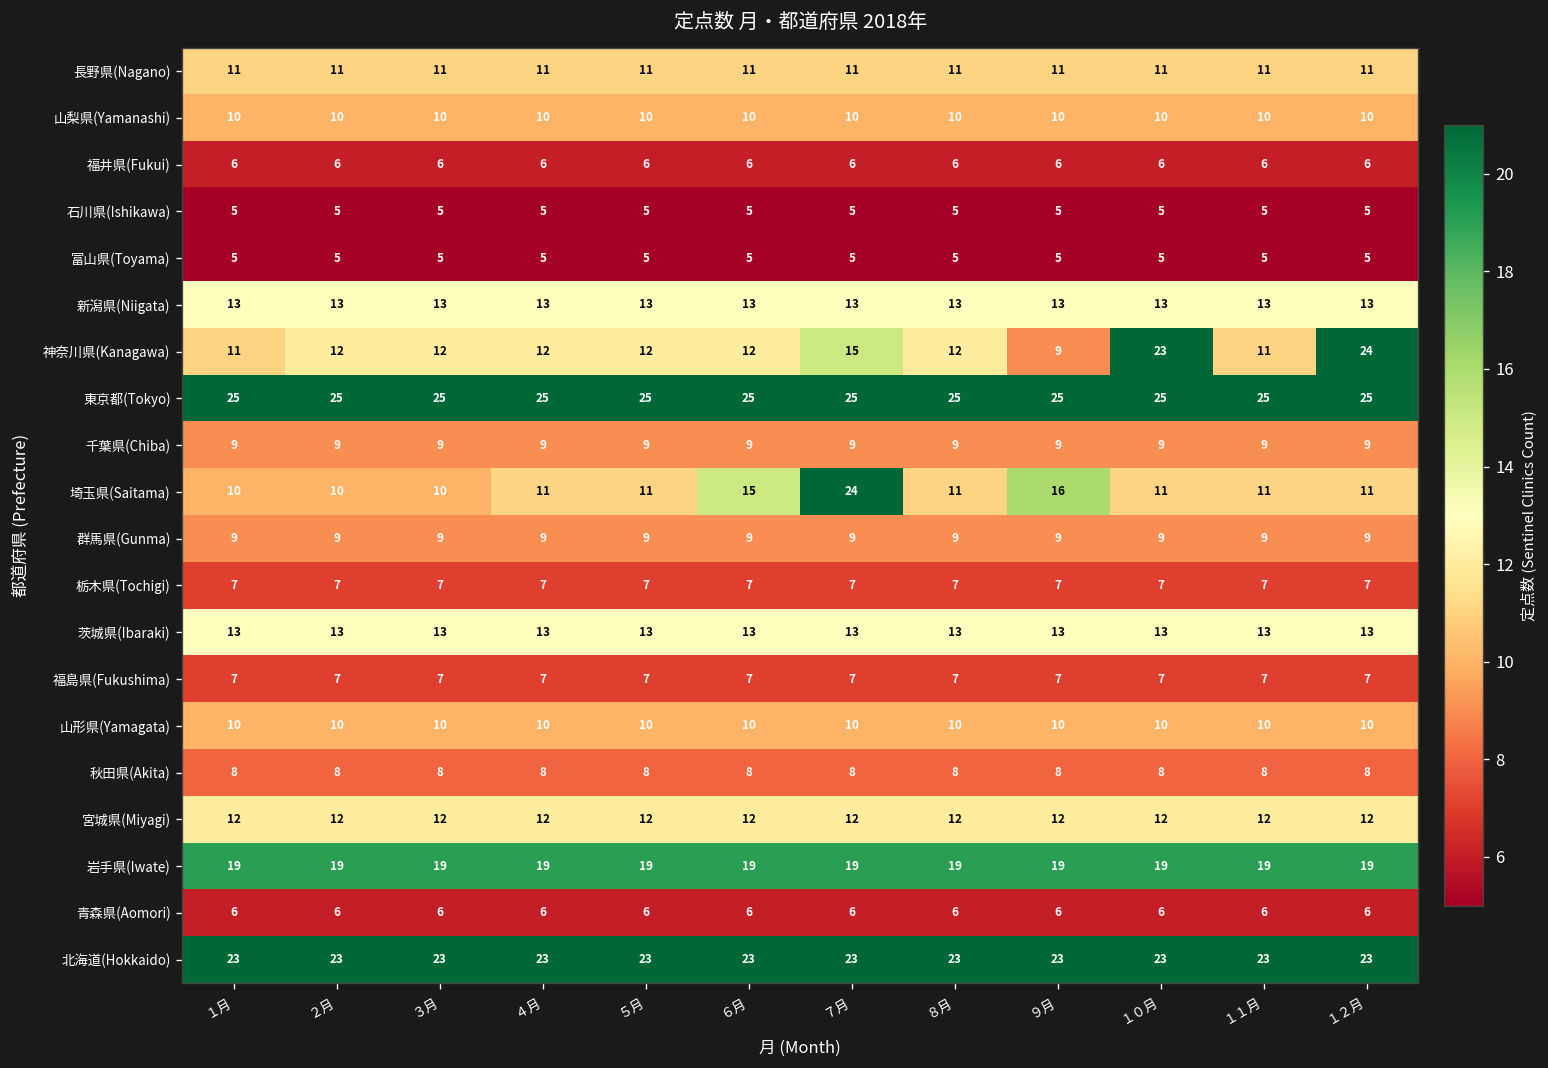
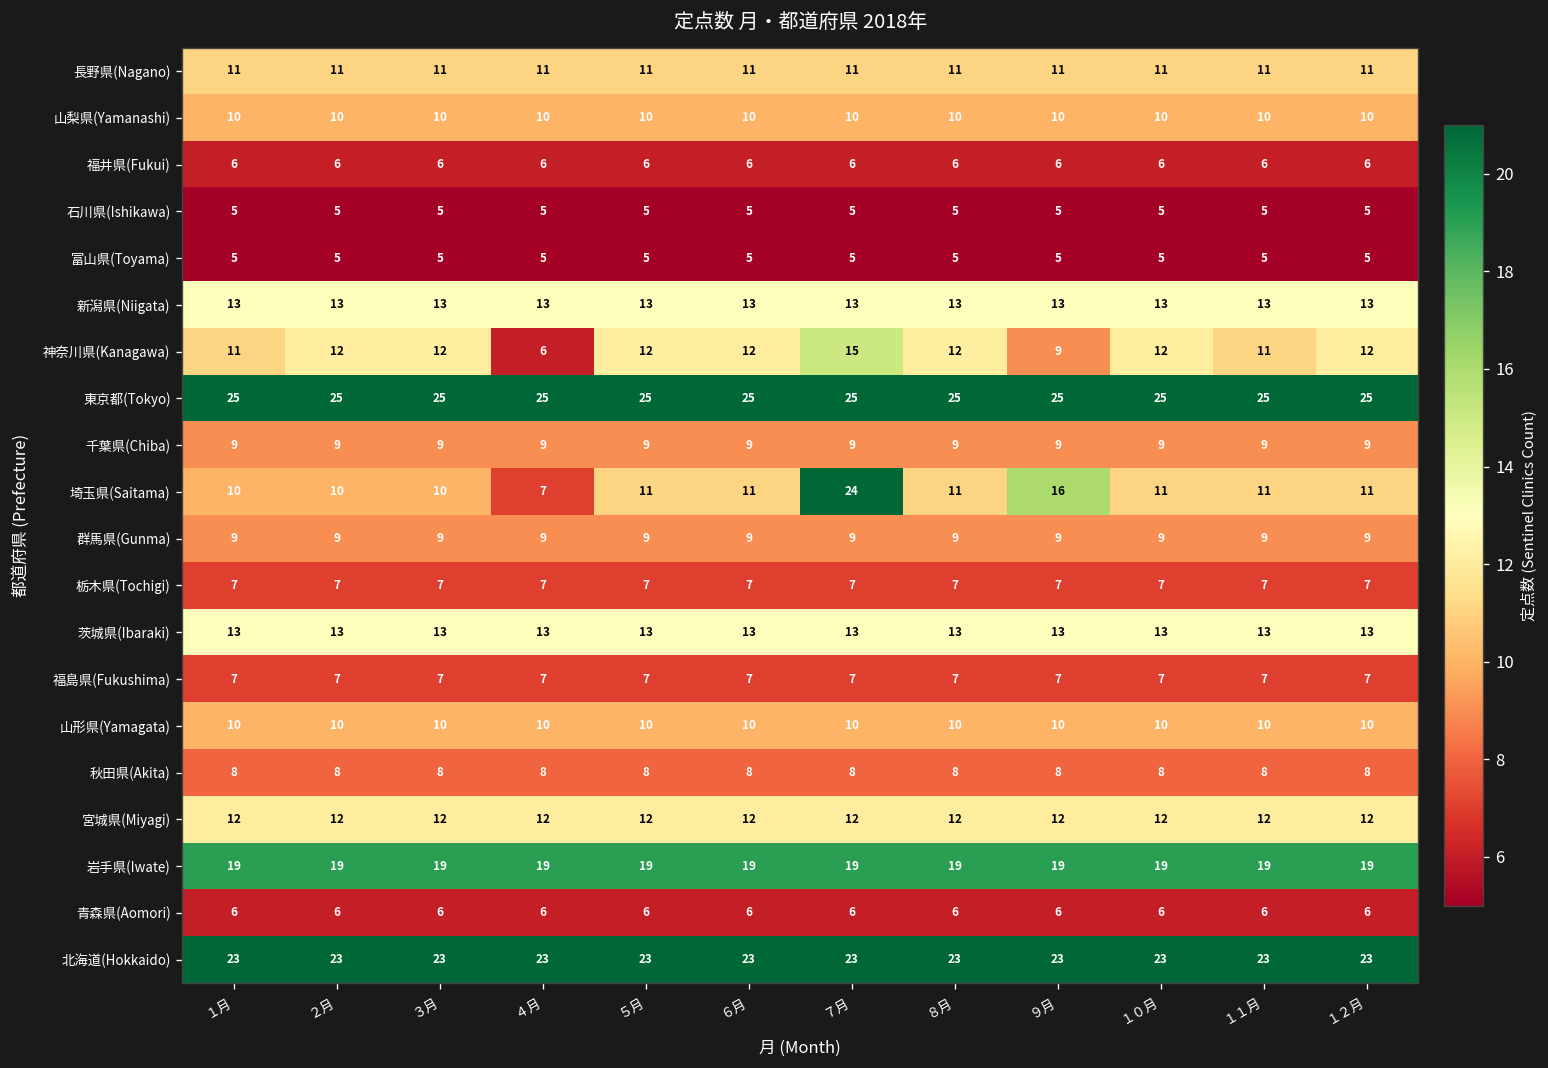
  {
    "神奈川県(Kanagawa)": {
      "１月": 11,
      "２月": 12,
      "３月": 12,
-     "４月": 12,
+     "４月": 6,
      "５月": 12,
      "６月": 12,
      "７月": 15,
      "８月": 12,
      "９月": 9,
-     "１０月": 23,
+     "１０月": 12,
      "１１月": 11,
-     "１２月": 24
+     "１２月": 12
    },
    "埼玉県(Saitama)": {
      "１月": 10,
      "２月": 10,
      "３月": 10,
-     "４月": 11,
+     "４月": 7,
      "５月": 11,
-     "６月": 15,
+     "６月": 11,
      "７月": 24,
      "８月": 11,
      "９月": 16,
      "１０月": 11,
      "１１月": 11,
      "１２月": 11
    }
  }
